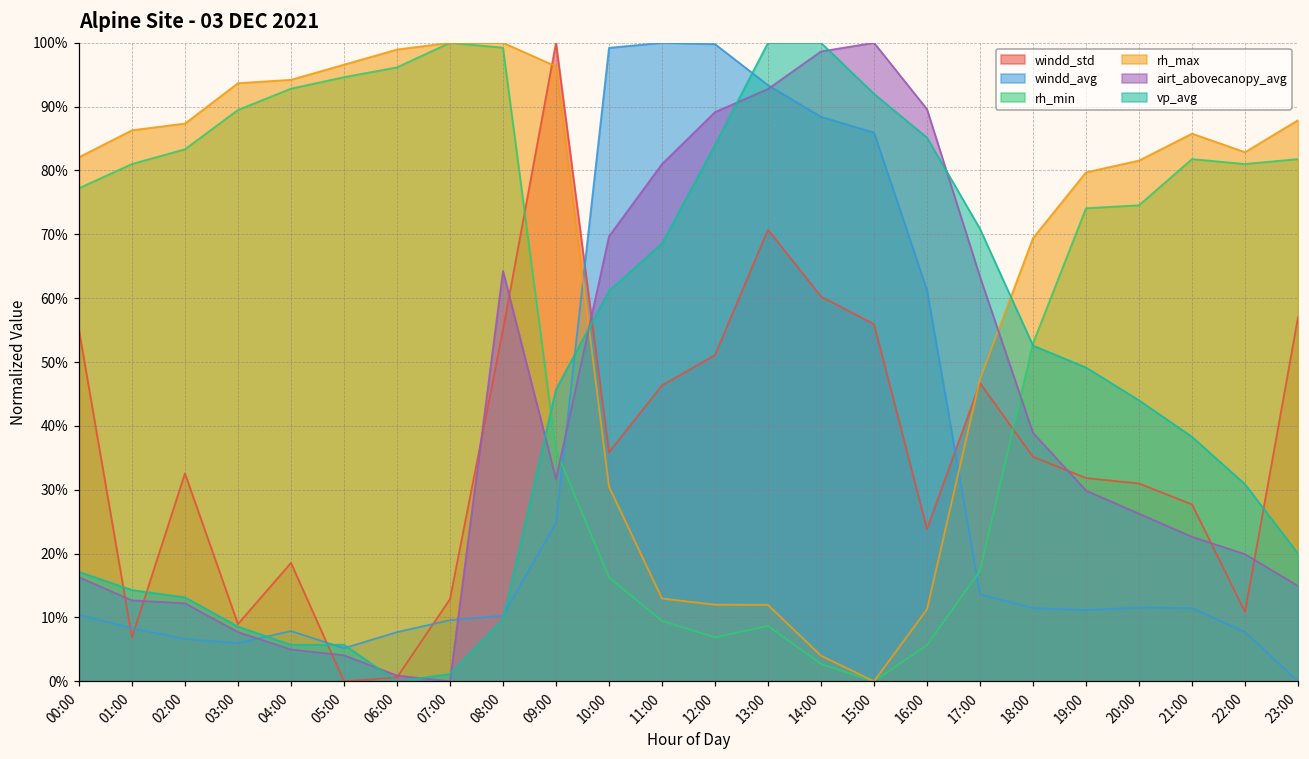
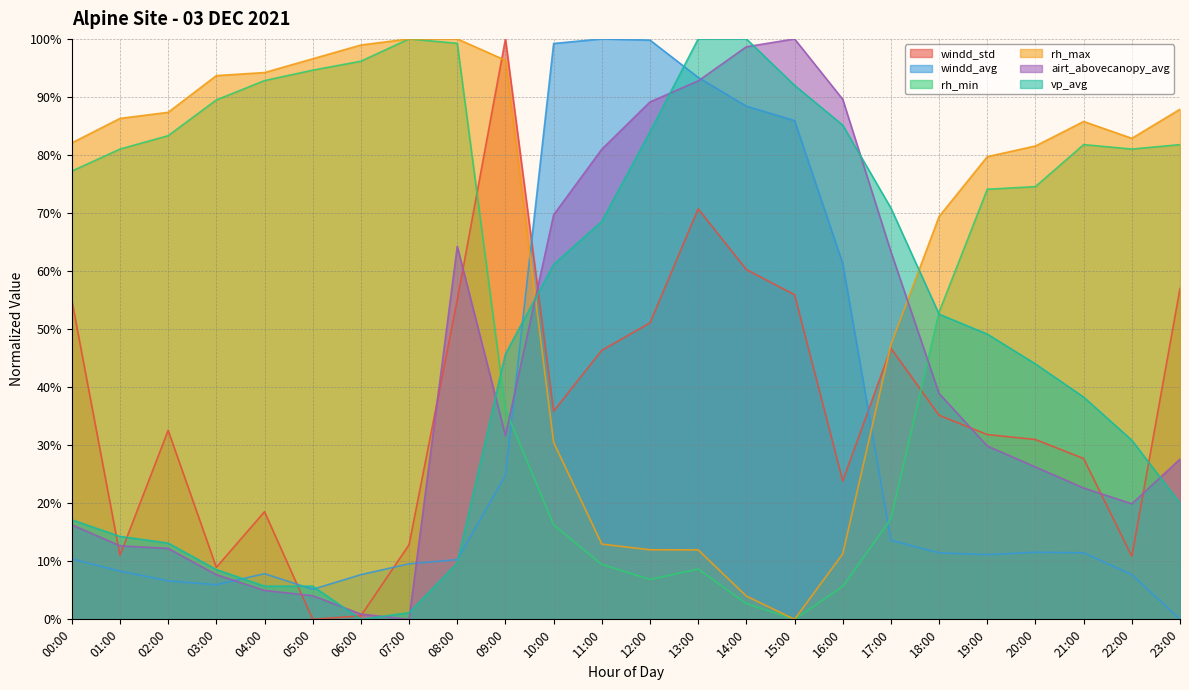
  {
    "windd_std": {
      "00:00": "55%",
-     "01:00": "7%",
+     "01:00": "11%",
      "02:00": "33%",
      "04:00": "19%",
      "05:00": "0%",
      "07:00": "13%",
      "08:00": "55%",
      "09:00": "100%",
      "10:00": "36%",
      "11:00": "46%",
      "12:00": "51%",
      "13:00": "71%",
      "14:00": "60%",
      "15:00": "56%",
      "16:00": "24%",
      "17:00": "47%",
      "18:00": "35%",
      "19:00": "32%",
      "20:00": "31%",
      "21:00": "28%",
      "22:00": "11%",
      "23:00": "57%"
    },
    "windd_avg": {
      "00:00": "10%",
      "01:00": "8%",
      "02:00": "7%",
      "03:00": "6%",
      "04:00": "8%",
      "05:00": "5%",
      "06:00": "8%",
      "07:00": "10%",
      "08:00": "10%",
      "09:00": "25%",
      "10:00": "99%",
      "11:00": "100%",
      "12:00": "100%",
      "13:00": "93%",
      "14:00": "88%",
      "15:00": "86%",
      "16:00": "61%",
      "17:00": "14%",
      "18:00": "11%",
      "19:00": "11%",
      "20:00": "12%",
      "21:00": "11%",
      "22:00": "8%",
      "23:00": "0%"
    },
    "rh_max": {
      "00:00": "82%",
      "01:00": "86%",
      "02:00": "87%",
      "03:00": "94%",
      "04:00": "94%",
      "05:00": "97%",
      "06:00": "99%",
      "08:00": "100%",
      "09:00": "96%",
      "10:00": "30%",
      "11:00": "13%",
      "12:00": "12%",
      "13:00": "12%",
      "14:00": "4%",
      "16:00": "11%",
      "17:00": "47%",
      "18:00": "69%",
      "19:00": "80%",
      "20:00": "82%",
      "21:00": "86%",
      "22:00": "83%",
      "23:00": "88%"
    },
    "airt_abovecanopy_avg": {
      "00:00": "16%",
      "01:00": "13%",
      "02:00": "12%",
      "03:00": "8%",
      "04:00": "5%",
      "05:00": "4%",
      "07:00": "0%",
      "08:00": "64%",
      "09:00": "32%",
      "10:00": "70%",
      "11:00": "81%",
      "12:00": "89%",
      "13:00": "93%",
      "14:00": "99%",
      "15:00": "100%",
      "16:00": "90%",
      "17:00": "63%",
      "18:00": "39%",
      "19:00": "30%",
      "20:00": "26%",
      "21:00": "23%",
      "22:00": "20%",
-     "23:00": "15%"
+     "23:00": "28%"
    }
  }
